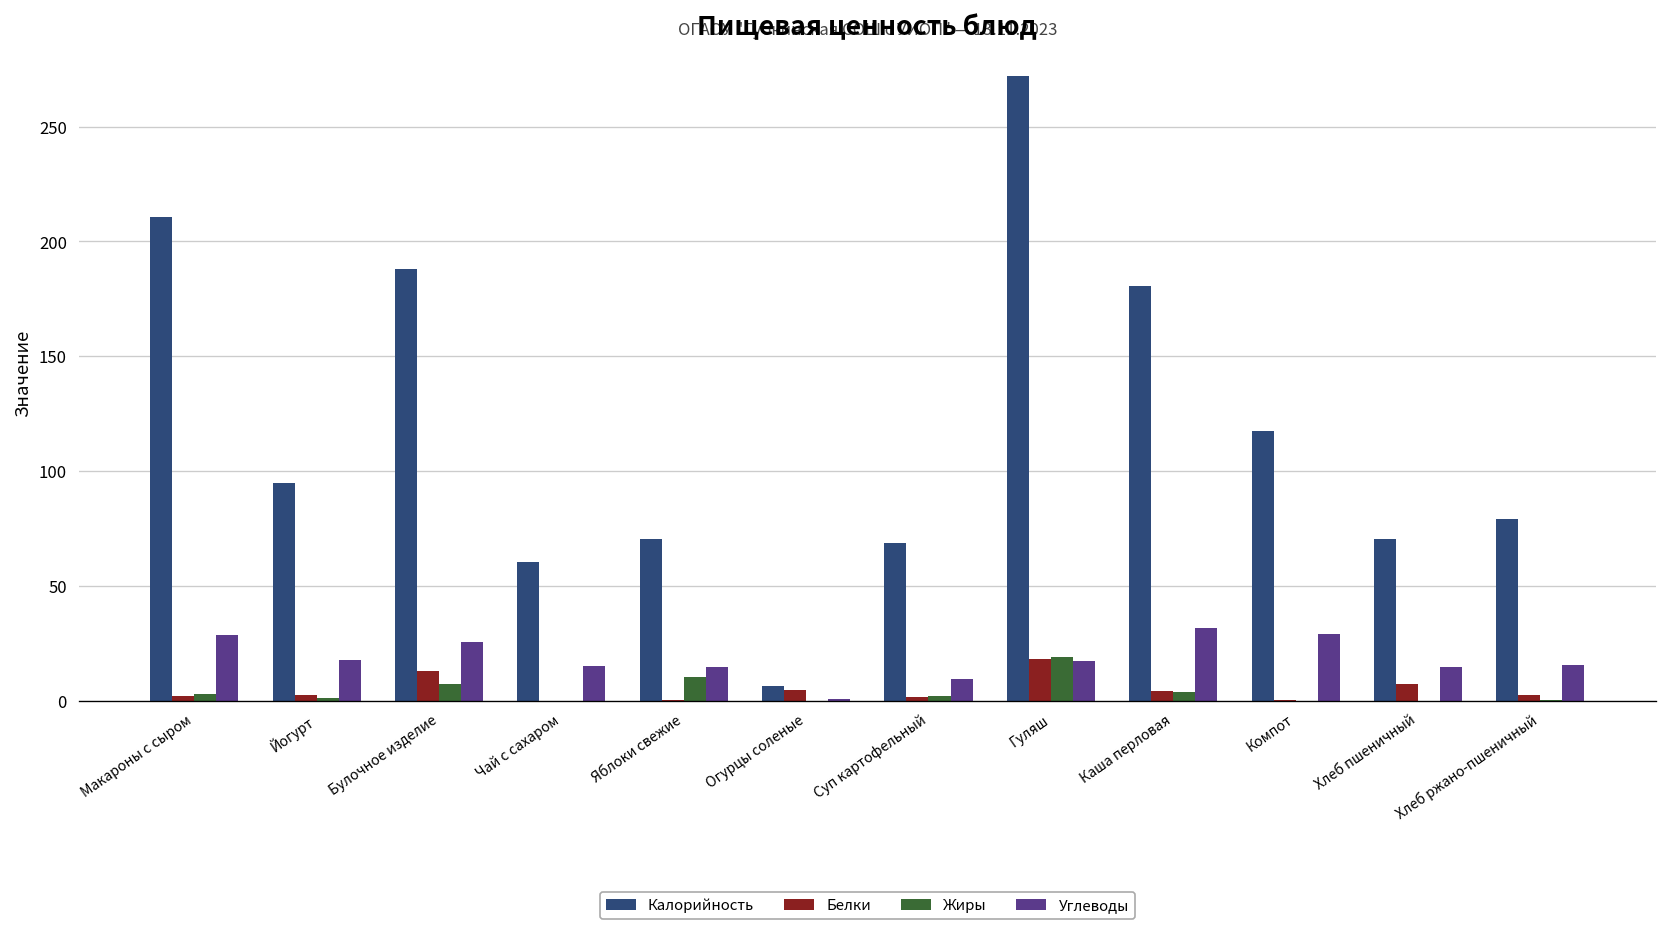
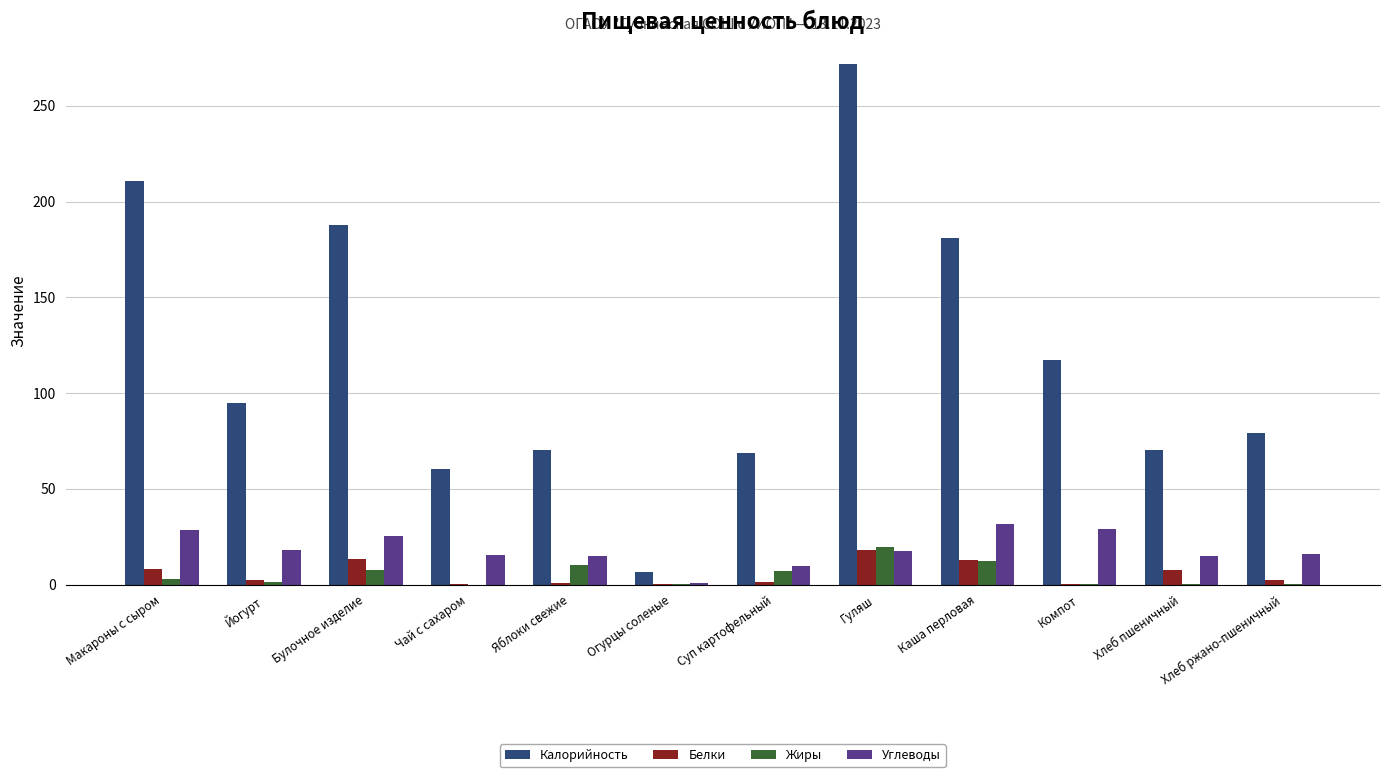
  {
    "Белки": {
-     "Макароны с сыром": 2,
+     "Макароны с сыром": 8,
      "Йогурт": 3,
      "Булочное изделие": 13,
-     "Огурцы соленые": 5,
+     "Огурцы соленые": 0,
      "Суп картофельный": 2,
      "Гуляш": 18,
-     "Каша перловая": 4,
+     "Каша перловая": 13,
      "Хлеб пшеничный": 8,
      "Хлеб ржано-пшеничный": 3
    },
    "Жиры": {
      "Макароны с сыром": 3,
      "Булочное изделие": 7,
      "Яблоки свежие": 10,
-     "Суп картофельный": 2,
+     "Суп картофельный": 7,
      "Гуляш": 19,
-     "Каша перловая": 4
+     "Каша перловая": 12
    }
  }
